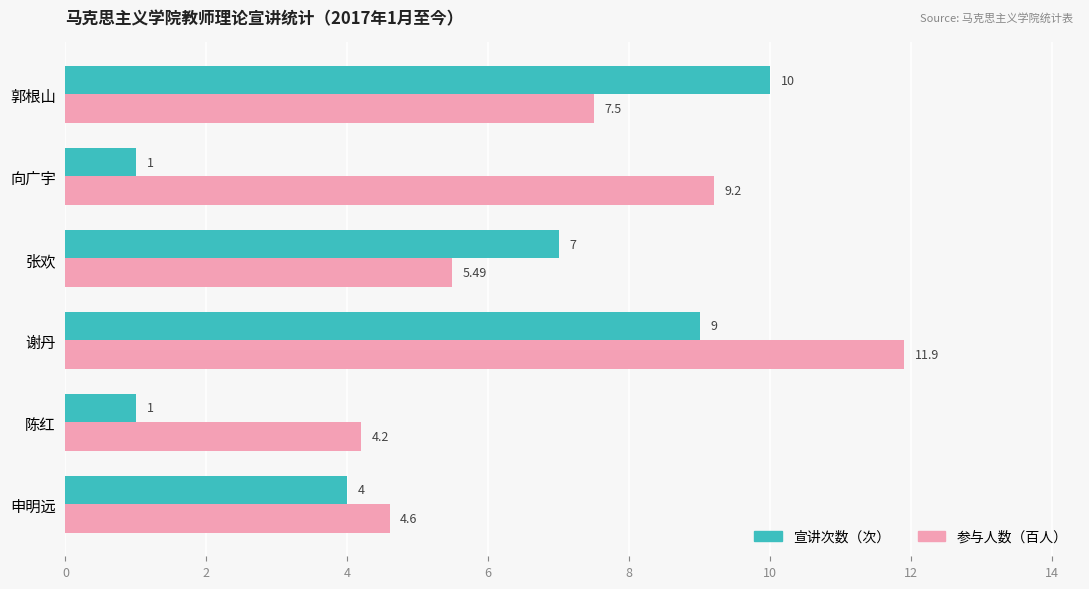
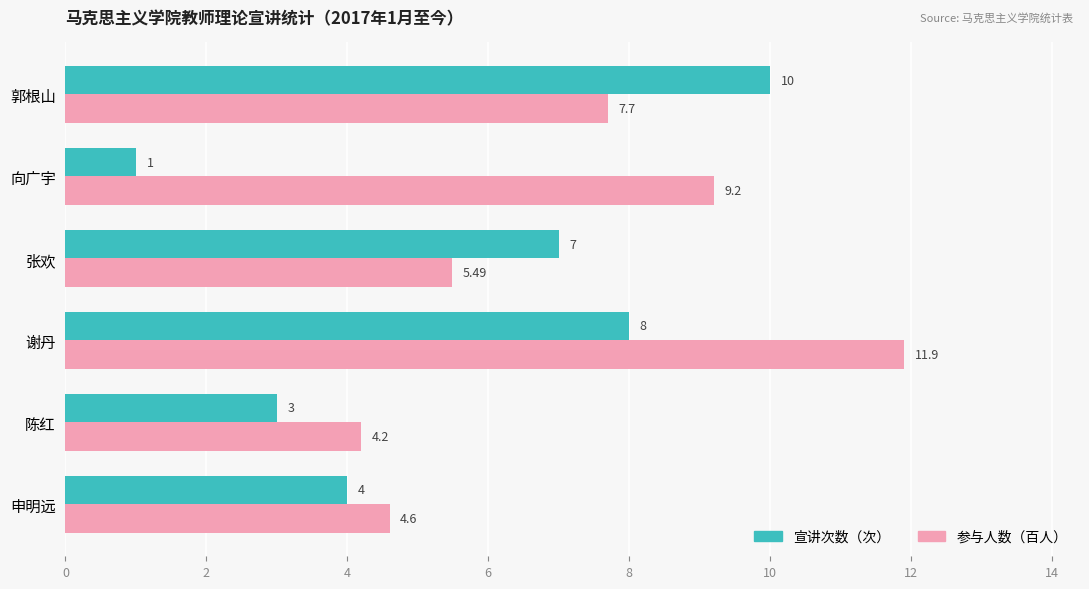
  {
    "宣讲次数（次）": {
      "郭根山": 10,
      "向广宇": 1,
      "张欢": 7,
-     "谢丹": 9,
-     "陈红": 1,
+     "谢丹": 8,
+     "陈红": 3,
      "申明远": 4
    },
    "参与人数（百人）": {
-     "郭根山": 7.5,
+     "郭根山": 7.7,
      "向广宇": 9.2,
      "张欢": 5.49,
      "谢丹": 11.9,
      "陈红": 4.2,
      "申明远": 4.6
    }
  }
